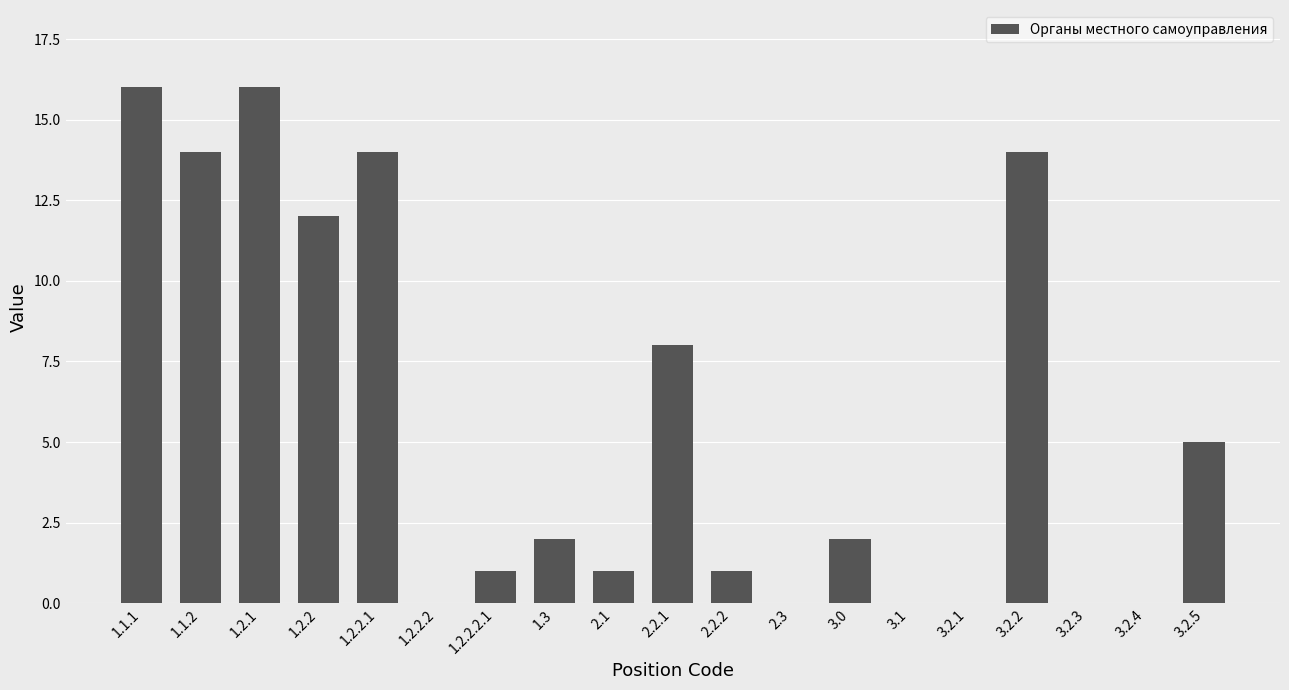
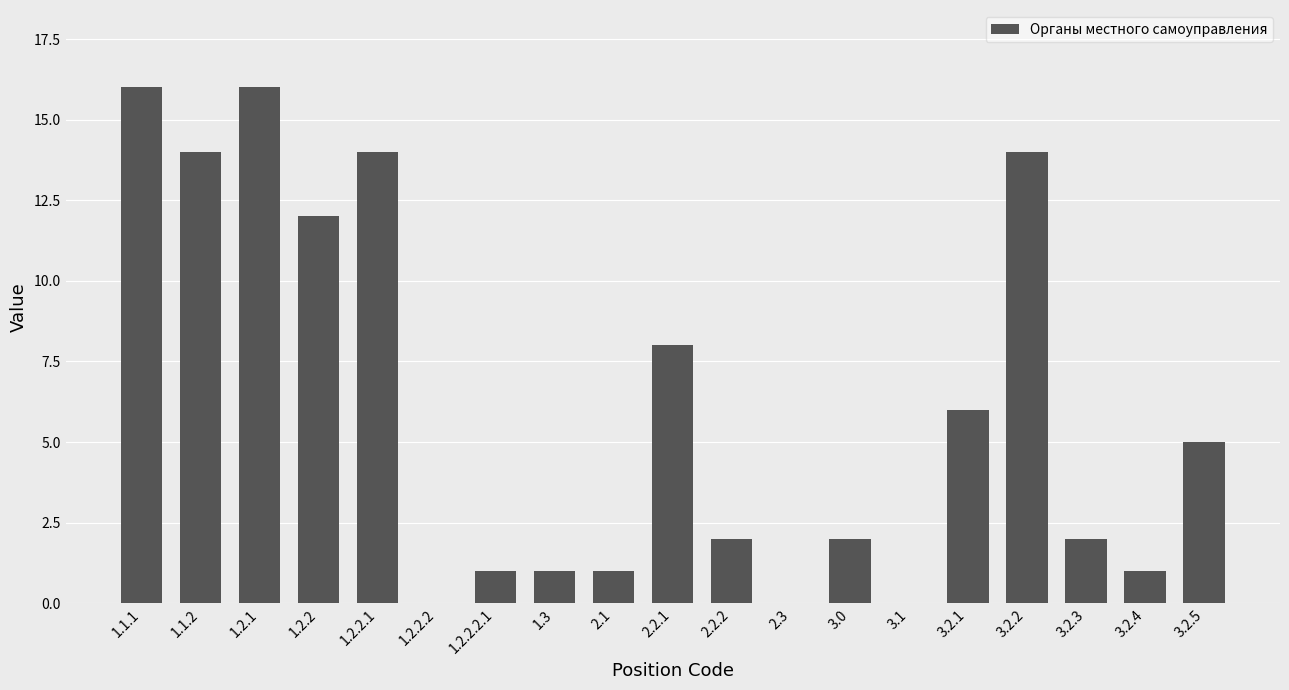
  {
    "1.1.1": 16,
    "1.1.2": 14,
    "1.2.1": 16,
    "1.2.2": 12,
    "1.2.2.1": 14,
    "1.2.2.2": 0,
    "1.2.2.2.1": 1,
-   "1.3": 2,
+   "1.3": 1,
    "2.1": 1,
    "2.2.1": 8,
-   "2.2.2": 1,
+   "2.2.2": 2,
    "2.3": 0,
    "3.0": 2,
    "3.1": 0,
-   "3.2.1": 0,
+   "3.2.1": 6,
    "3.2.2": 14,
-   "3.2.3": 0,
-   "3.2.4": 0,
+   "3.2.3": 2,
+   "3.2.4": 1,
    "3.2.5": 5
  }
